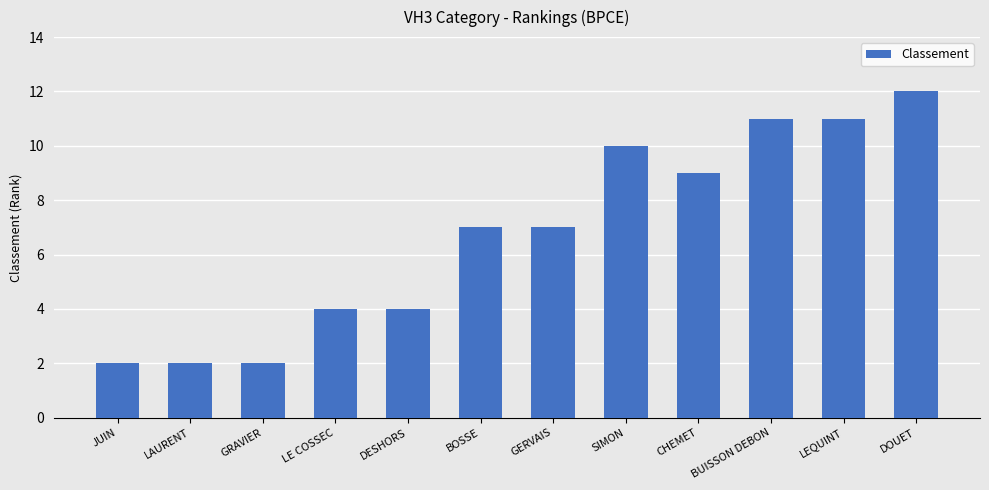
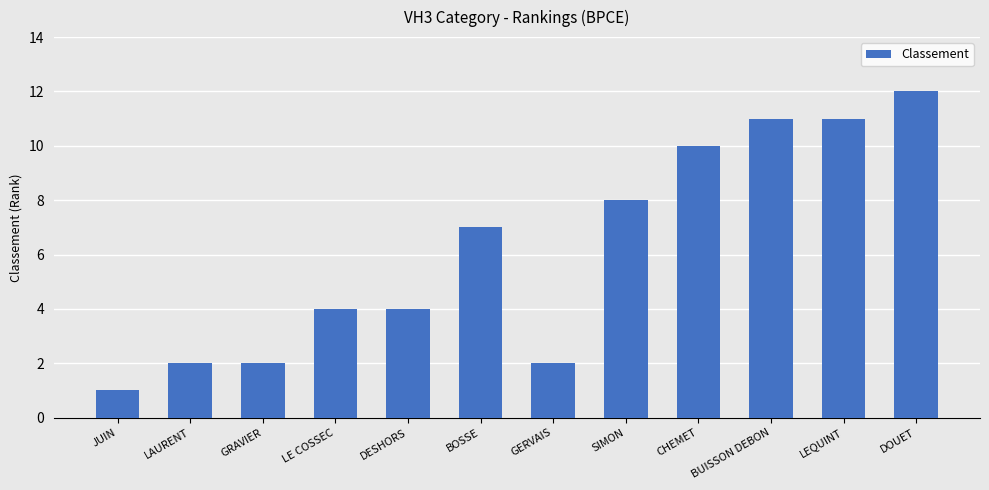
  {
-   "JUIN": 2,
+   "JUIN": 1,
    "LAURENT": 2,
    "GRAVIER": 2,
    "LE COSSEC": 4,
    "DESHORS": 4,
    "BOSSE": 7,
-   "GERVAIS": 7,
-   "SIMON": 10,
-   "CHEMET": 9,
+   "GERVAIS": 2,
+   "SIMON": 8,
+   "CHEMET": 10,
    "BUISSON DEBON": 11,
    "LEQUINT": 11,
    "DOUET": 12
  }
